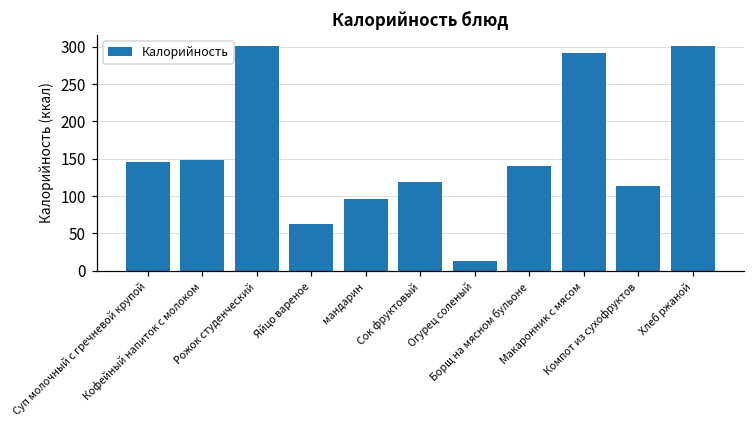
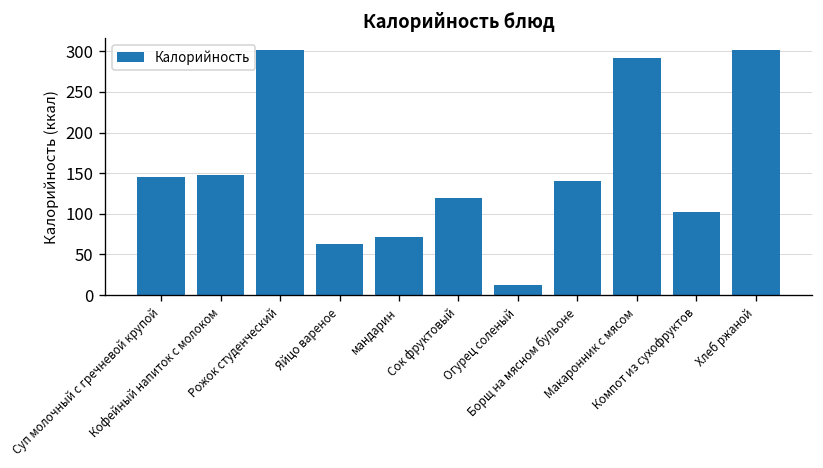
  {
    "Суп молочный с гречневой крупой": 150,
    "Кофейный напиток с молоком": 150,
    "Рожок студенческий": 300,
    "Яйцо вареное": 60,
-   "мандарин": 100,
+   "мандарин": 70,
    "Сок фруктовый": 120,
    "Огурец соленый": 10,
    "Борщ на мясном бульоне": 140,
    "Макаронник с мясом": 290,
-   "Компот из сухофруктов": 110,
+   "Компот из сухофруктов": 100,
    "Хлеб ржаной": 300
  }
